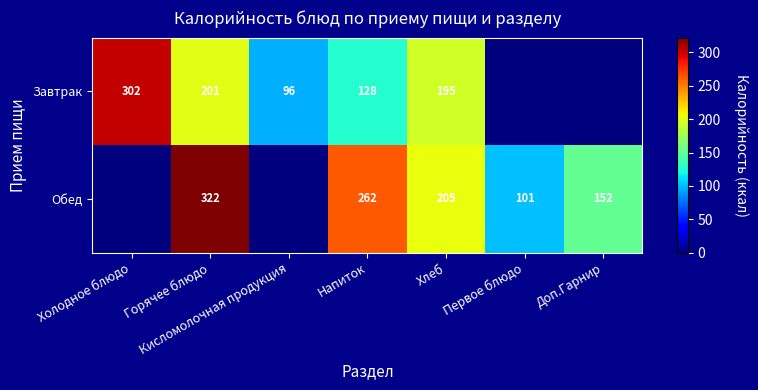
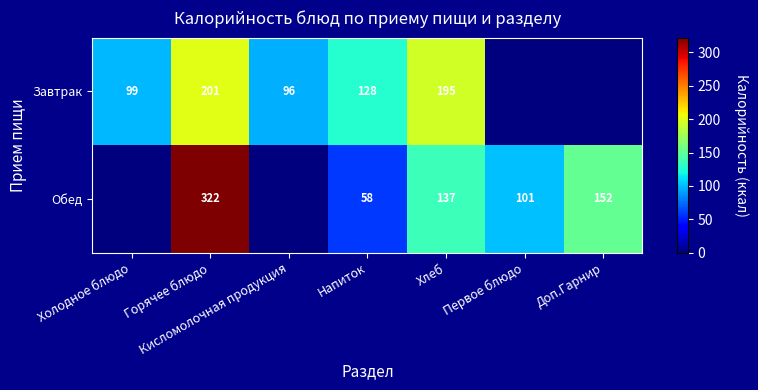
  {
    "Завтрак": {
-     "Холодное блюдо": 302,
+     "Холодное блюдо": 99,
      "Горячее блюдо": 201,
      "Кисломолочная продукция": 96,
      "Напиток": 128,
      "Хлеб": 195
    },
    "Обед": {
      "Горячее блюдо": 322,
-     "Напиток": 262,
-     "Хлеб": 205,
+     "Напиток": 58,
+     "Хлеб": 137,
      "Первое блюдо": 101,
      "Доп.Гарнир": 152
    }
  }
